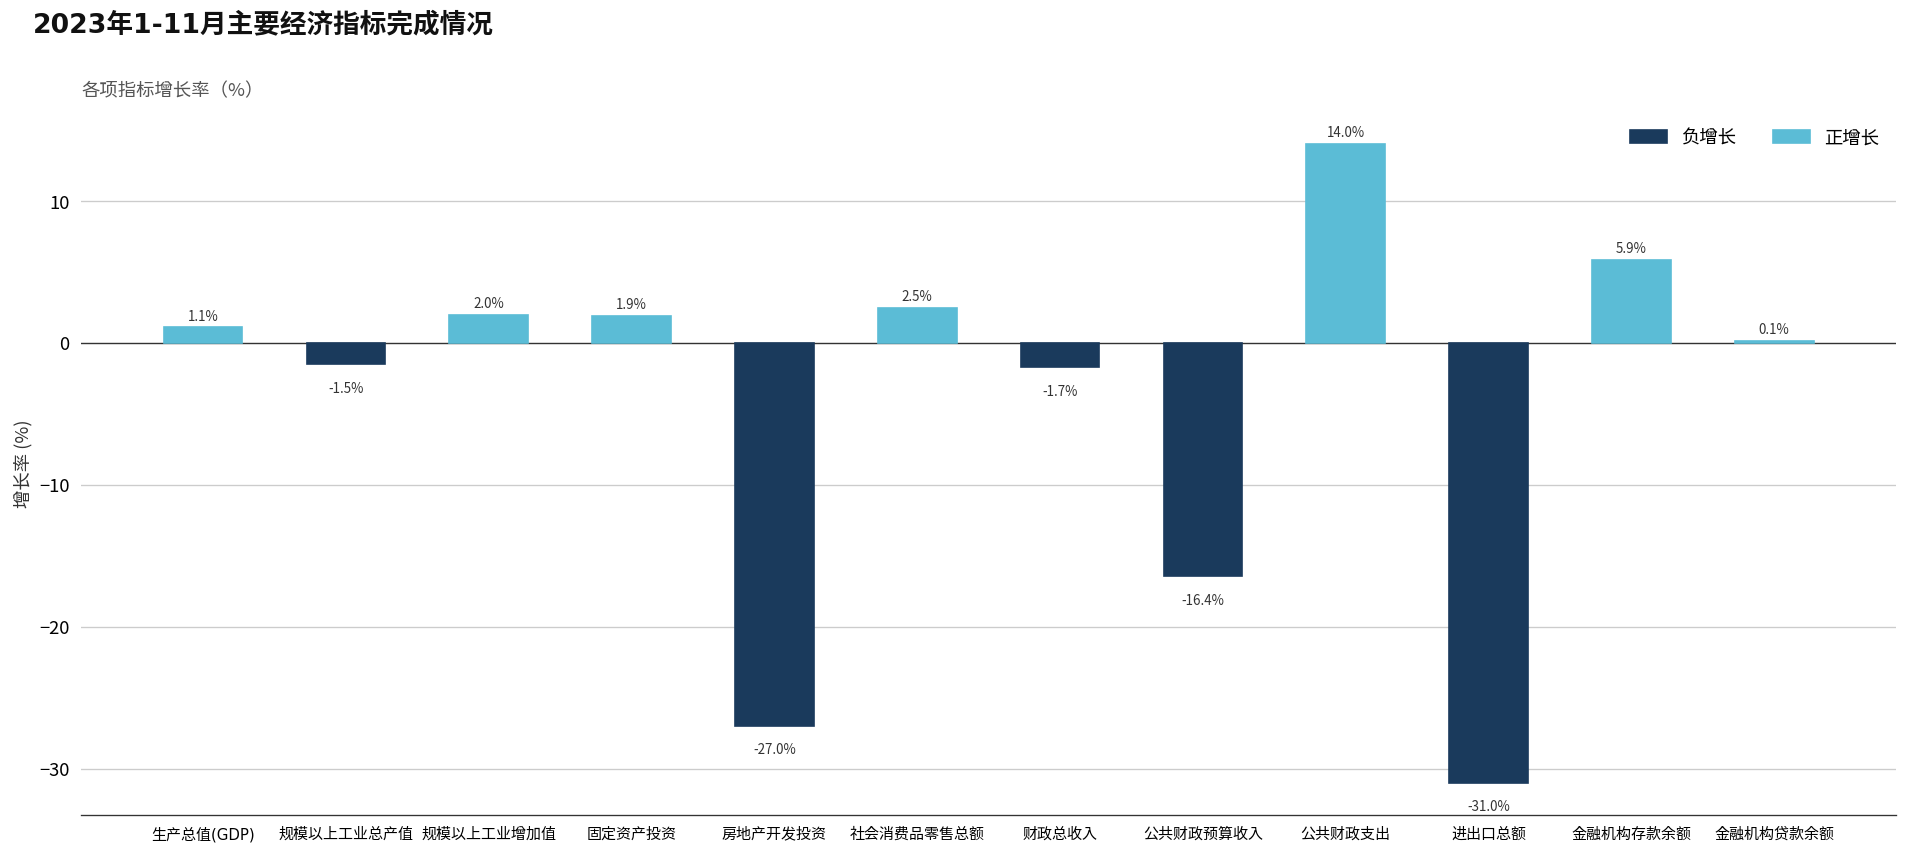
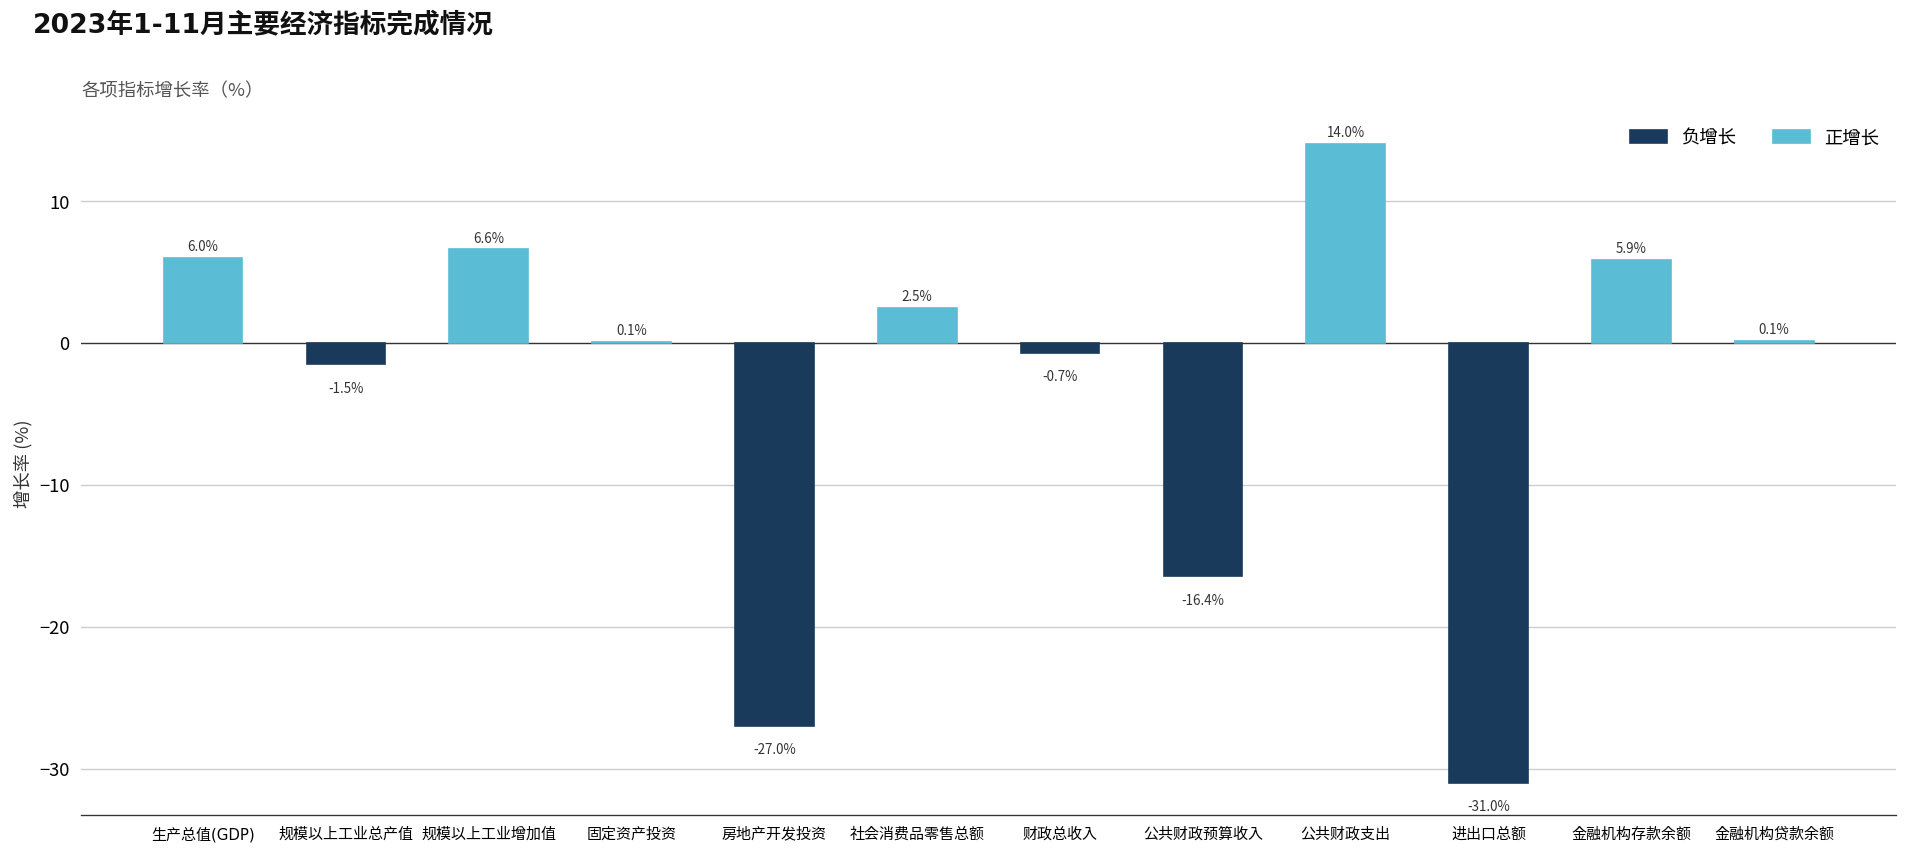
  {
-   "生产总值(GDP)": "1.1%",
+   "生产总值(GDP)": "6.0%",
    "规模以上工业总产值": "-1.5%",
-   "规模以上工业增加值": "2.0%",
-   "固定资产投资": "1.9%",
+   "规模以上工业增加值": "6.6%",
+   "固定资产投资": "0.1%",
    "房地产开发投资": "-27.0%",
    "社会消费品零售总额": "2.5%",
-   "财政总收入": "-1.7%",
+   "财政总收入": "-0.7%",
    "公共财政预算收入": "-16.4%",
    "公共财政支出": "14.0%",
    "进出口总额": "-31.0%",
    "金融机构存款余额": "5.9%",
    "金融机构贷款余额": "0.1%"
  }
